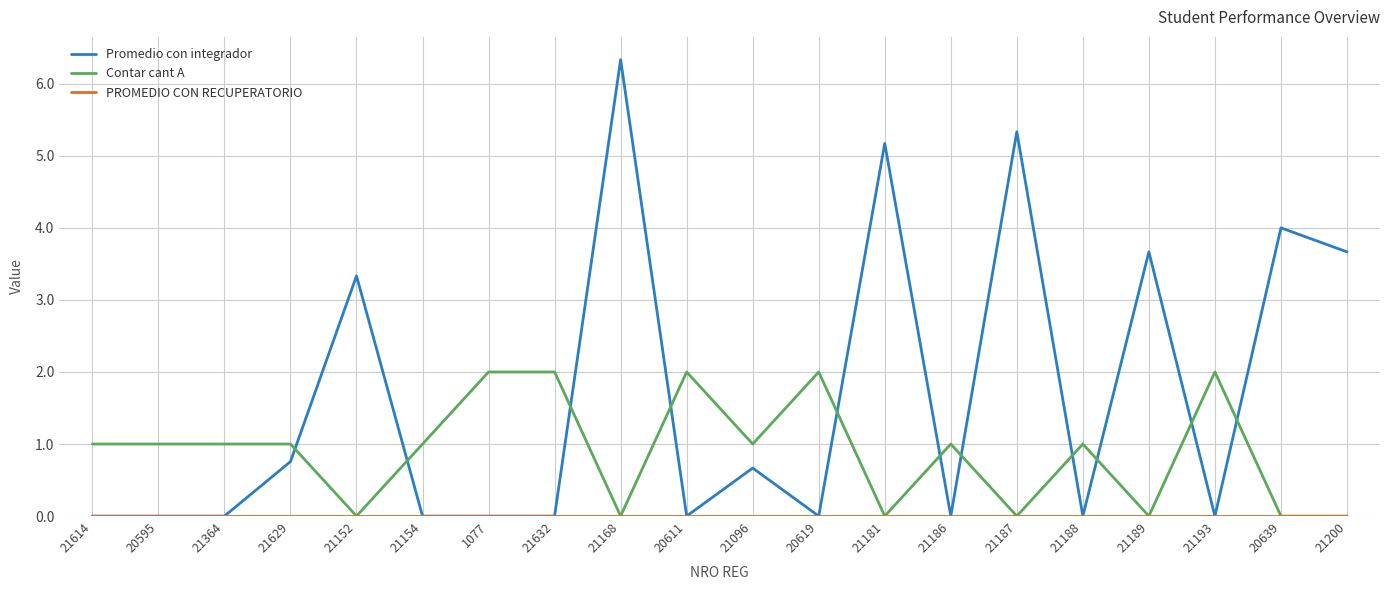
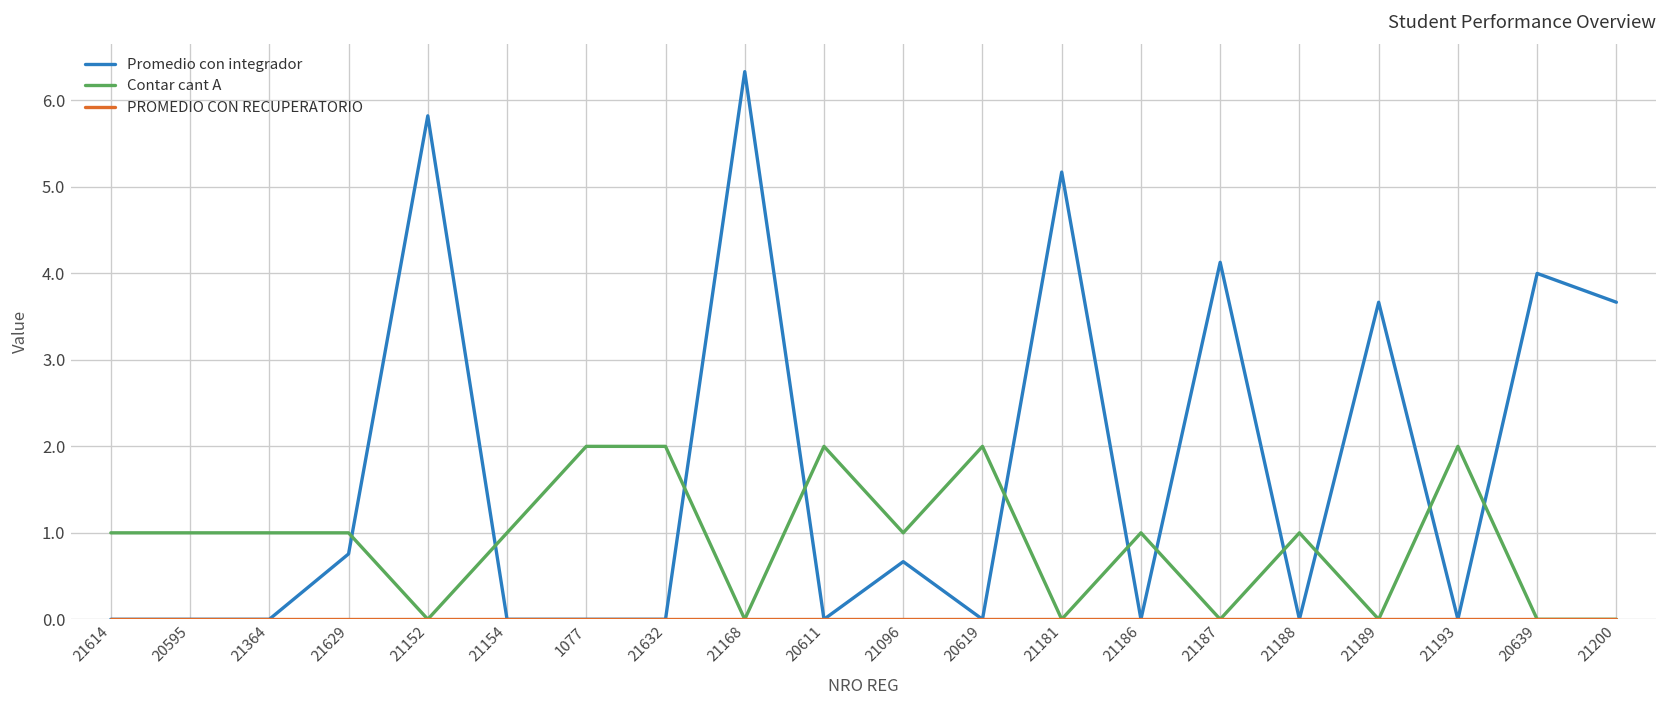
  {
    "Promedio con integrador": {
      "21629": 0.8,
-     "21152": 3.3,
+     "21152": 5.8,
      "21168": 6.3,
      "21096": 0.7,
      "21181": 5.2,
-     "21187": 5.3,
+     "21187": 4.1,
      "21189": 3.7,
      "20639": 4.0,
      "21200": 3.7
    },
    "Contar cant A": {
      "21614": 1.0,
      "20595": 1.0,
      "21364": 1.0,
      "21629": 1.0,
      "21154": 1.0,
      "1077": 2.0,
      "21632": 2.0,
      "20611": 2.0,
      "21096": 1.0,
      "20619": 2.0,
      "21186": 1.0,
      "21188": 1.0,
      "21193": 2.0
    },
    "PROMEDIO CON RECUPERATORIO": {
      "21629": 0.0,
      "21096": 0.0
    }
  }
